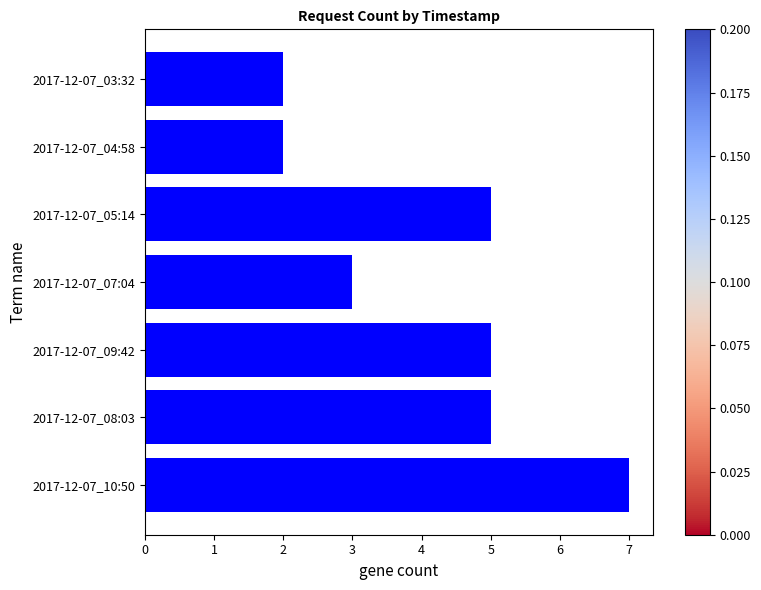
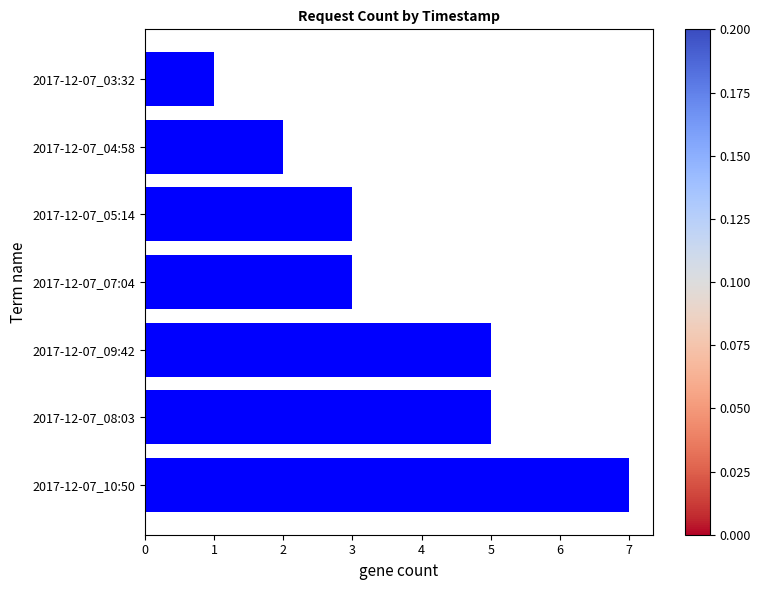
  {
-   "2017-12-07_03:32": 2,
+   "2017-12-07_03:32": 1,
    "2017-12-07_04:58": 2,
-   "2017-12-07_05:14": 5,
+   "2017-12-07_05:14": 3,
    "2017-12-07_07:04": 3,
    "2017-12-07_09:42": 5,
    "2017-12-07_08:03": 5,
    "2017-12-07_10:50": 7
  }
